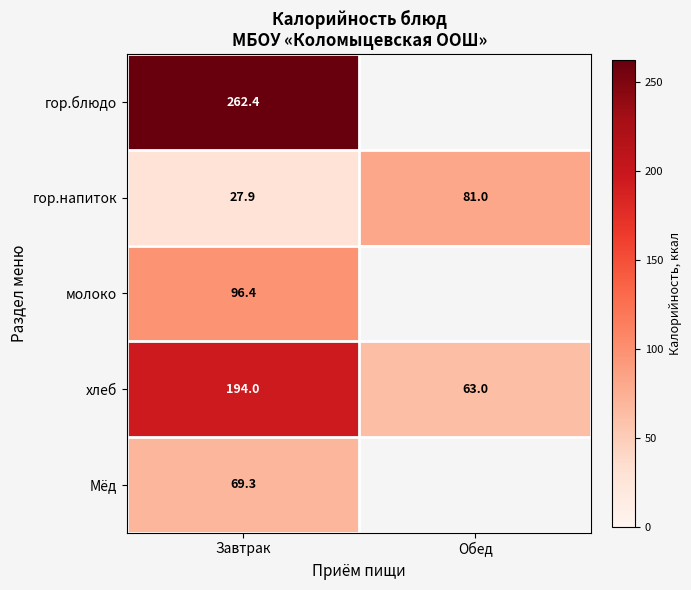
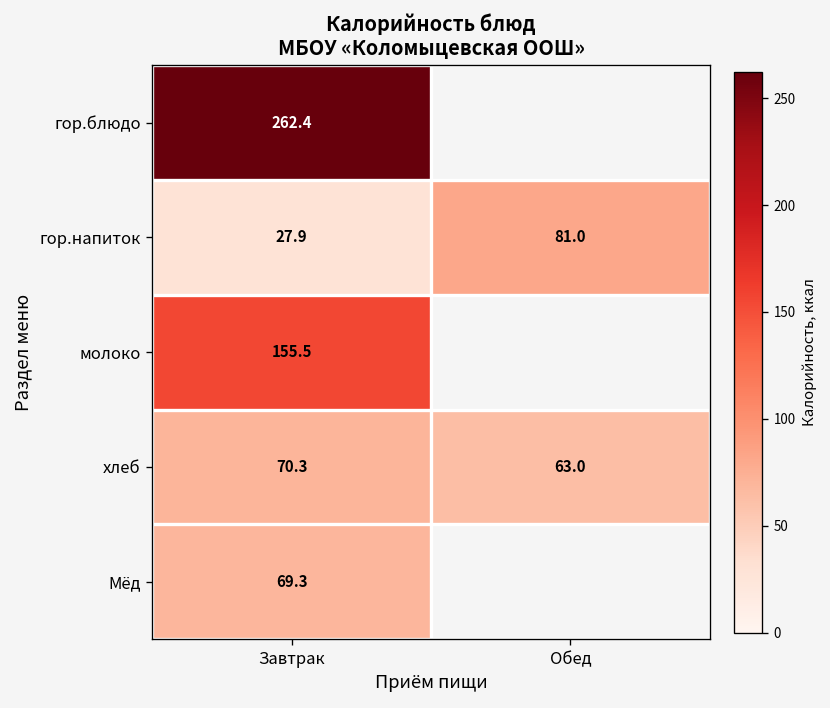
  {
    "гор.блюдо": {
      "Завтрак": 262.4
    },
    "гор.напиток": {
      "Завтрак": 27.9,
      "Обед": 81.0
    },
    "молоко": {
-     "Завтрак": 96.4
+     "Завтрак": 155.5
    },
    "хлеб": {
-     "Завтрак": 194.0,
+     "Завтрак": 70.3,
      "Обед": 63.0
    },
    "Мёд": {
      "Завтрак": 69.3
    }
  }
